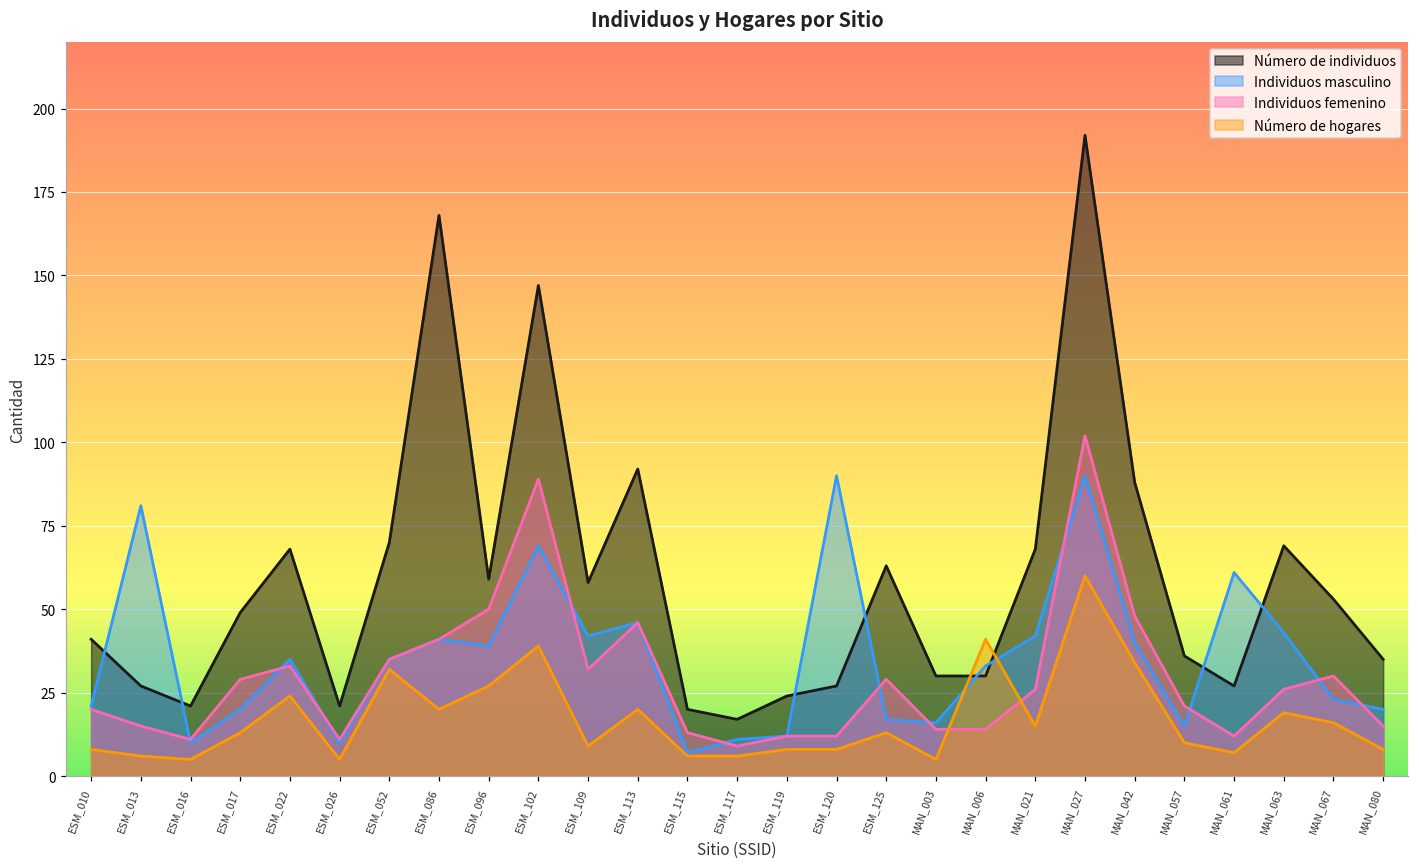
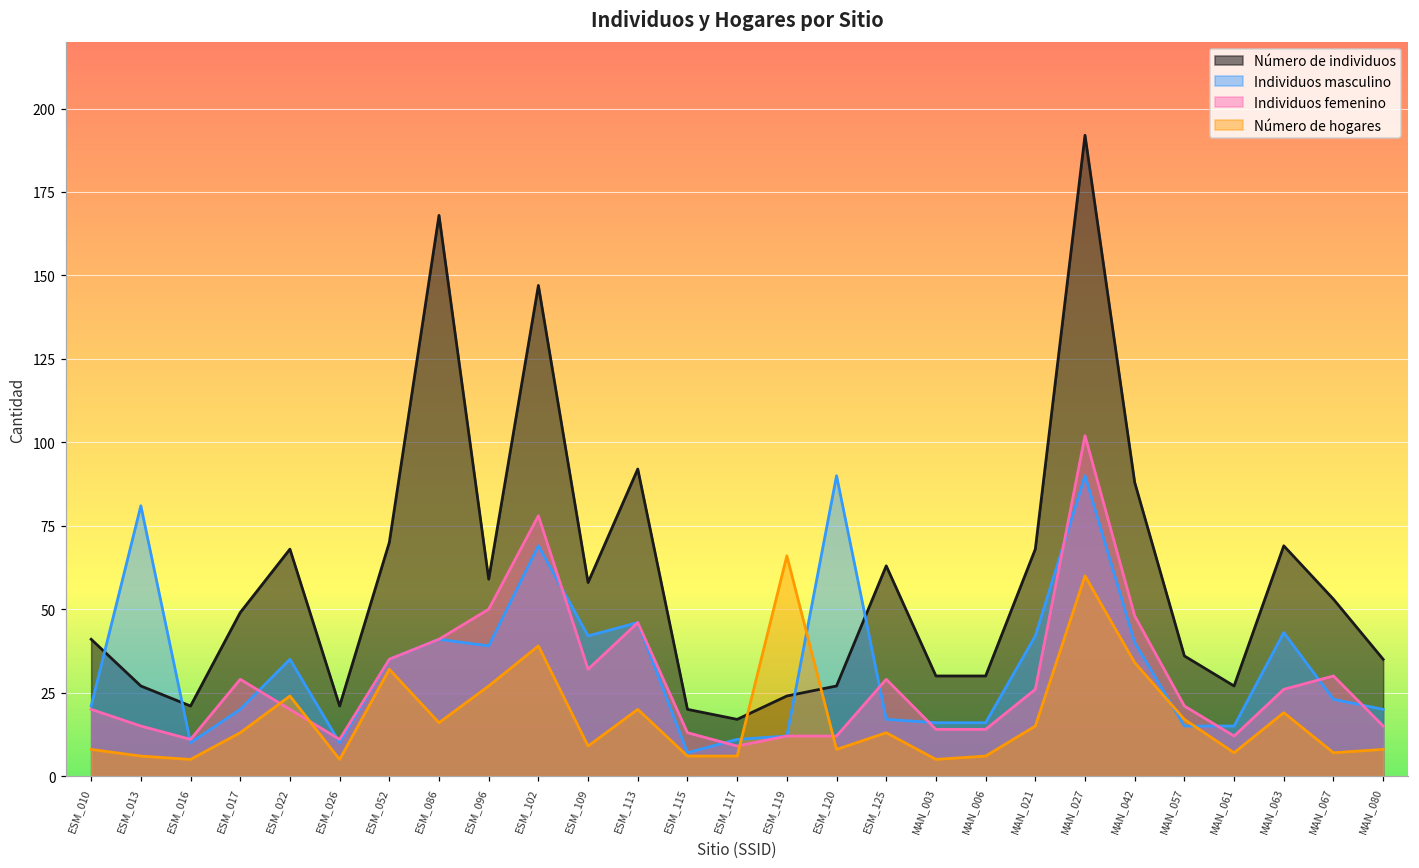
  {
    "Número de individuos": {
      "ESM_010": 41,
      "ESM_013": 27,
      "ESM_016": 21,
      "ESM_017": 49,
      "ESM_022": 68,
      "ESM_026": 21,
      "ESM_052": 70,
      "ESM_086": 168,
      "ESM_096": 59,
      "ESM_102": 147,
      "ESM_109": 58,
      "ESM_113": 92,
      "ESM_115": 20,
      "ESM_117": 17,
      "ESM_119": 24,
      "ESM_120": 27,
      "ESM_125": 63,
      "MAN_003": 30,
      "MAN_006": 30,
      "MAN_021": 68,
      "MAN_027": 192,
      "MAN_042": 88,
      "MAN_057": 36,
      "MAN_061": 27,
      "MAN_063": 69,
      "MAN_067": 53,
      "MAN_080": 35
    },
    "Individuos masculino": {
      "ESM_010": 21,
      "ESM_013": 81,
      "ESM_016": 10,
      "ESM_017": 20,
      "ESM_022": 35,
      "ESM_026": 10,
      "ESM_096": 39,
      "ESM_102": 69,
      "ESM_109": 42,
      "ESM_115": 7,
      "ESM_117": 11,
      "ESM_120": 90,
      "ESM_125": 17,
      "MAN_003": 16,
-     "MAN_006": 33,
+     "MAN_006": 16,
      "MAN_021": 42,
      "MAN_027": 90,
      "MAN_042": 40,
      "MAN_057": 15,
-     "MAN_061": 61,
+     "MAN_061": 15,
      "MAN_063": 43,
      "MAN_067": 23,
      "MAN_080": 20
    },
    "Individuos femenino": {
      "ESM_010": 20,
      "ESM_013": 15,
      "ESM_016": 11,
      "ESM_017": 29,
-     "ESM_022": 33,
+     "ESM_022": 20,
      "ESM_026": 11,
      "ESM_096": 50,
-     "ESM_102": 89,
+     "ESM_102": 78,
      "ESM_109": 32,
      "ESM_115": 13,
      "ESM_117": 9,
      "ESM_120": 12,
      "ESM_125": 29,
      "MAN_003": 14,
      "MAN_006": 14,
      "MAN_021": 26,
      "MAN_027": 102,
      "MAN_042": 48,
      "MAN_057": 21,
      "MAN_061": 12,
      "MAN_063": 26,
      "MAN_067": 30,
      "MAN_080": 15
    },
    "Número de hogares": {
      "ESM_010": 8,
      "ESM_013": 6,
      "ESM_016": 5,
      "ESM_017": 13,
      "ESM_022": 24,
      "ESM_026": 5,
      "ESM_052": 32,
-     "ESM_086": 20,
+     "ESM_086": 16,
      "ESM_096": 27,
      "ESM_102": 39,
      "ESM_109": 9,
      "ESM_113": 20,
      "ESM_115": 6,
      "ESM_117": 6,
-     "ESM_119": 8,
+     "ESM_119": 66,
      "ESM_120": 8,
      "ESM_125": 13,
      "MAN_003": 5,
-     "MAN_006": 41,
+     "MAN_006": 6,
      "MAN_021": 15,
      "MAN_027": 60,
      "MAN_042": 34,
-     "MAN_057": 10,
+     "MAN_057": 17,
      "MAN_061": 7,
      "MAN_063": 19,
-     "MAN_067": 16,
+     "MAN_067": 7,
      "MAN_080": 8
    }
  }
